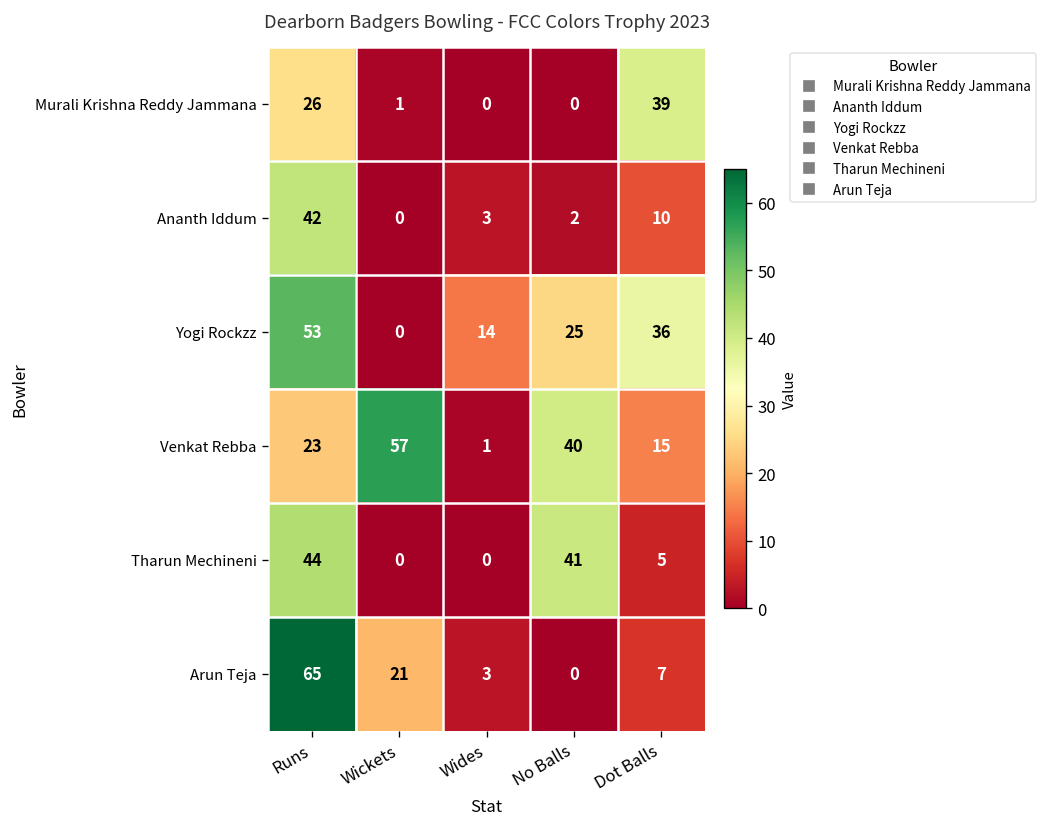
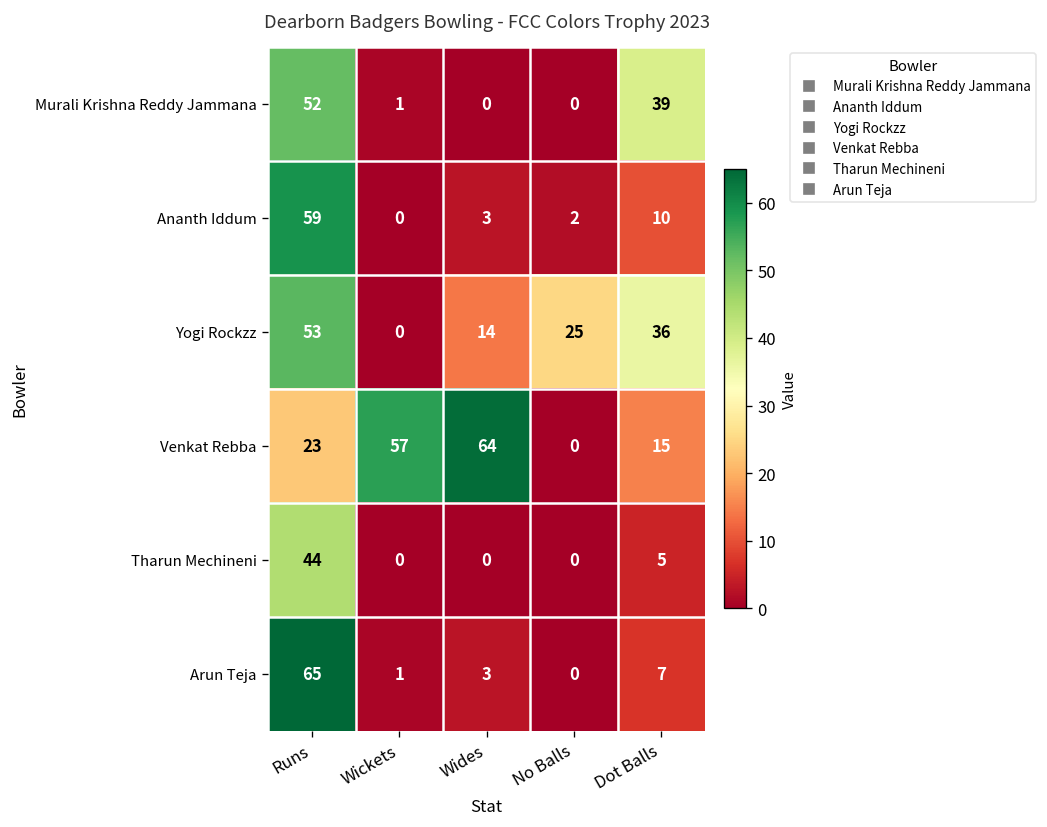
  {
    "Murali Krishna Reddy Jammana": {
-     "Runs": 26,
+     "Runs": 52,
      "Wickets": 1,
      "Wides": 0,
      "No Balls": 0,
      "Dot Balls": 39
    },
    "Ananth Iddum": {
-     "Runs": 42,
+     "Runs": 59,
      "Wickets": 0,
      "Wides": 3,
      "No Balls": 2,
      "Dot Balls": 10
    },
    "Yogi Rockzz": {
      "Runs": 53,
      "Wickets": 0,
      "Wides": 14,
      "No Balls": 25,
      "Dot Balls": 36
    },
    "Venkat Rebba": {
      "Runs": 23,
      "Wickets": 57,
-     "Wides": 1,
-     "No Balls": 40,
+     "Wides": 64,
+     "No Balls": 0,
      "Dot Balls": 15
    },
    "Tharun Mechineni": {
      "Runs": 44,
      "Wickets": 0,
      "Wides": 0,
-     "No Balls": 41,
+     "No Balls": 0,
      "Dot Balls": 5
    },
    "Arun Teja": {
      "Runs": 65,
-     "Wickets": 21,
+     "Wickets": 1,
      "Wides": 3,
      "No Balls": 0,
      "Dot Balls": 7
    }
  }
